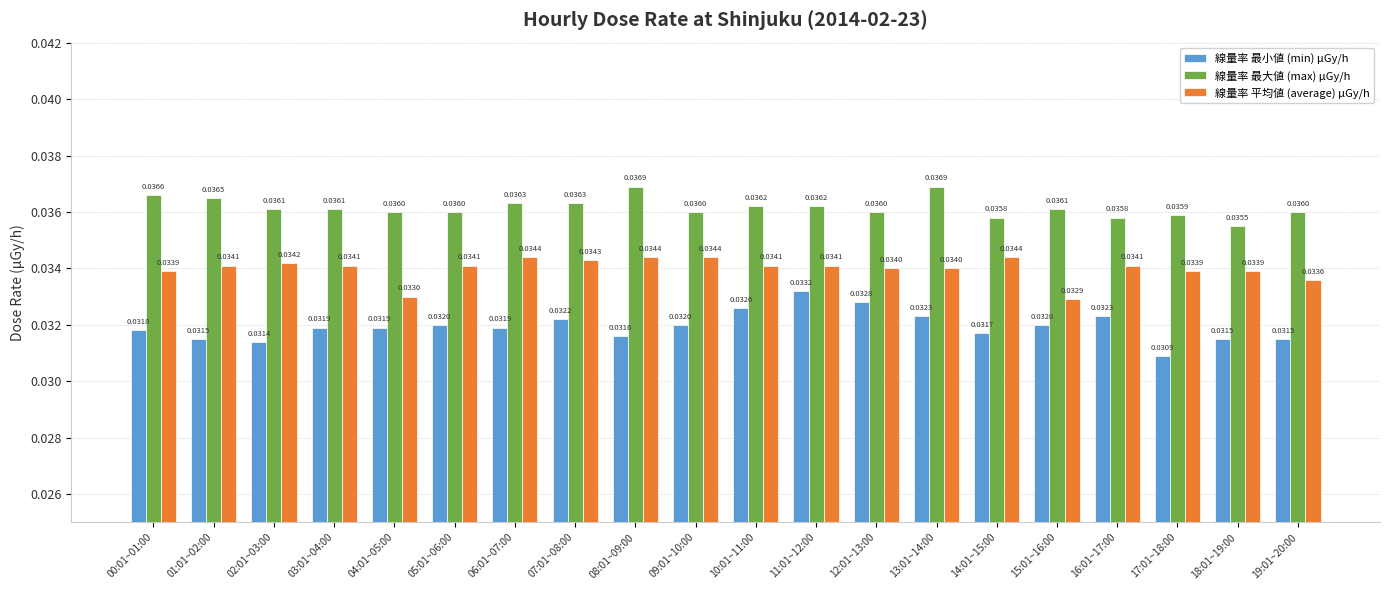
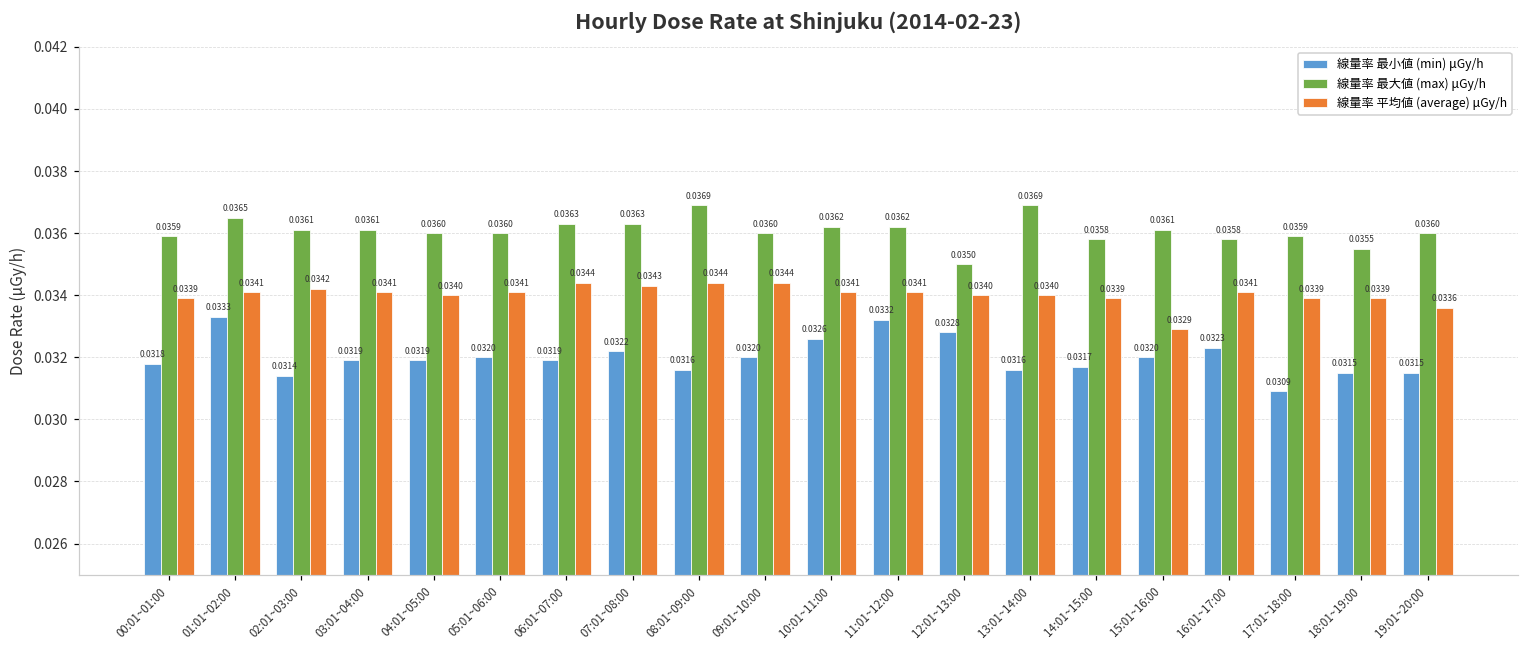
  {
    "線量率 最小値 (min) μGy/h": {
      "00:01~01:00": 0.0318,
-     "01:01~02:00": 0.0315,
+     "01:01~02:00": 0.0333,
      "02:01~03:00": 0.0314,
      "03:01~04:00": 0.0319,
      "04:01~05:00": 0.0319,
      "05:01~06:00": 0.0320,
      "06:01~07:00": 0.0319,
      "07:01~08:00": 0.0322,
      "08:01~09:00": 0.0316,
      "09:01~10:00": 0.0320,
      "10:01~11:00": 0.0326,
      "11:01~12:00": 0.0332,
      "12:01~13:00": 0.0328,
-     "13:01~14:00": 0.0323,
+     "13:01~14:00": 0.0316,
      "14:01~15:00": 0.0317,
      "15:01~16:00": 0.0320,
      "16:01~17:00": 0.0323,
      "17:01~18:00": 0.0309,
      "18:01~19:00": 0.0315,
      "19:01~20:00": 0.0315
    },
    "線量率 最大値 (max) μGy/h": {
-     "00:01~01:00": 0.0366,
+     "00:01~01:00": 0.0359,
      "01:01~02:00": 0.0365,
      "02:01~03:00": 0.0361,
      "03:01~04:00": 0.0361,
      "04:01~05:00": 0.0360,
      "05:01~06:00": 0.0360,
      "06:01~07:00": 0.0363,
      "07:01~08:00": 0.0363,
      "08:01~09:00": 0.0369,
      "09:01~10:00": 0.0360,
      "10:01~11:00": 0.0362,
      "11:01~12:00": 0.0362,
-     "12:01~13:00": 0.0360,
+     "12:01~13:00": 0.0350,
      "13:01~14:00": 0.0369,
      "14:01~15:00": 0.0358,
      "15:01~16:00": 0.0361,
      "16:01~17:00": 0.0358,
      "17:01~18:00": 0.0359,
      "18:01~19:00": 0.0355,
      "19:01~20:00": 0.0360
    },
    "線量率 平均値 (average) μGy/h": {
      "00:01~01:00": 0.0339,
      "01:01~02:00": 0.0341,
      "02:01~03:00": 0.0342,
      "03:01~04:00": 0.0341,
-     "04:01~05:00": 0.0330,
+     "04:01~05:00": 0.0340,
      "05:01~06:00": 0.0341,
      "06:01~07:00": 0.0344,
      "07:01~08:00": 0.0343,
      "08:01~09:00": 0.0344,
      "09:01~10:00": 0.0344,
      "10:01~11:00": 0.0341,
      "11:01~12:00": 0.0341,
      "12:01~13:00": 0.0340,
      "13:01~14:00": 0.0340,
-     "14:01~15:00": 0.0344,
+     "14:01~15:00": 0.0339,
      "15:01~16:00": 0.0329,
      "16:01~17:00": 0.0341,
      "17:01~18:00": 0.0339,
      "18:01~19:00": 0.0339,
      "19:01~20:00": 0.0336
    }
  }
